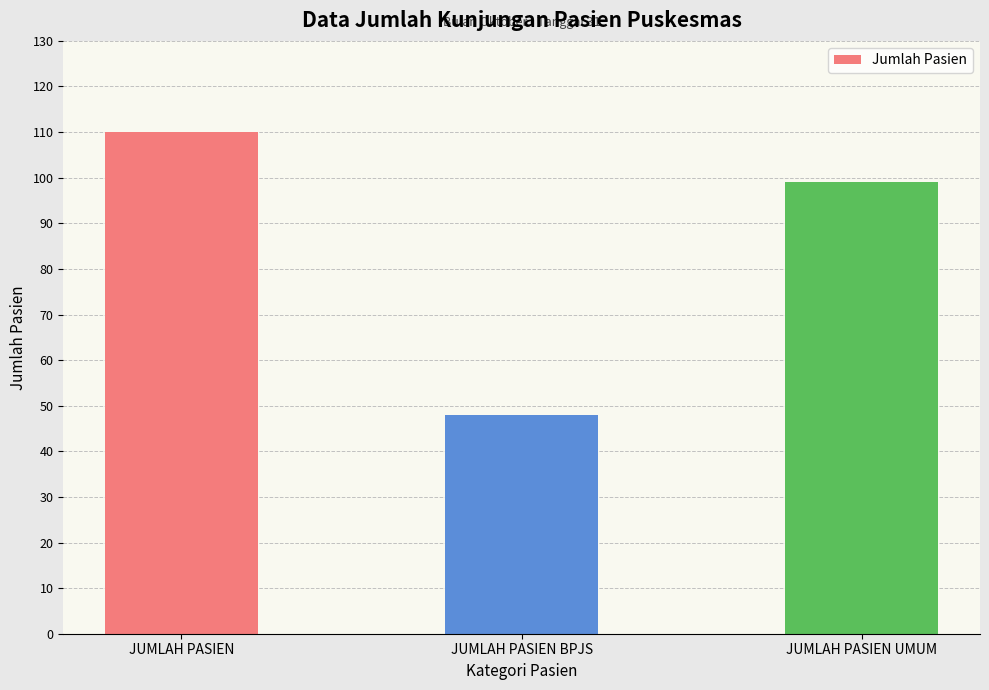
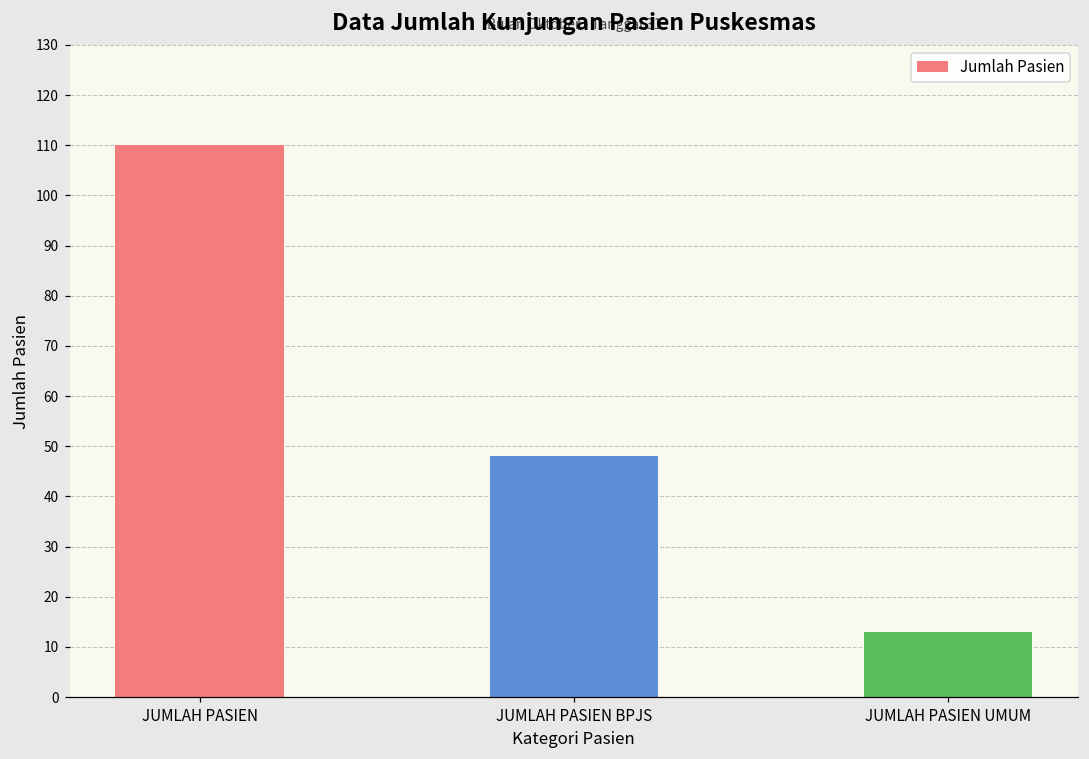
  {
    "JUMLAH PASIEN": 110,
    "JUMLAH PASIEN BPJS": 48,
-   "JUMLAH PASIEN UMUM": 99
+   "JUMLAH PASIEN UMUM": 13
  }
